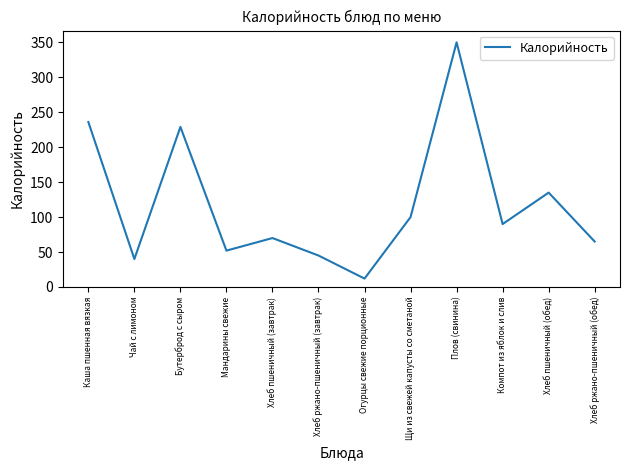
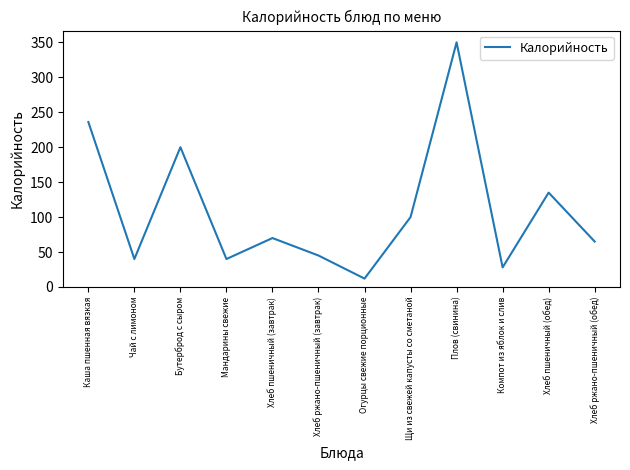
  {
    "Каша пшенная вязкая": 240,
    "Чай с лимоном": 40,
-   "Бутерброд с сыром": 230,
-   "Мандарины свежие": 50,
+   "Бутерброд с сыром": 200,
+   "Мандарины свежие": 40,
    "Хлеб пшеничный (завтрак)": 70,
    "Хлеб ржано-пшеничный (завтрак)": 50,
    "Огурцы свежие порционные": 10,
    "Щи из свежей капусты со сметаной": 100,
    "Плов (свинина)": 350,
-   "Компот из яблок и слив": 90,
+   "Компот из яблок и слив": 30,
    "Хлеб пшеничный (обед)": 140,
    "Хлеб ржано-пшеничный (обед)": 70
  }
